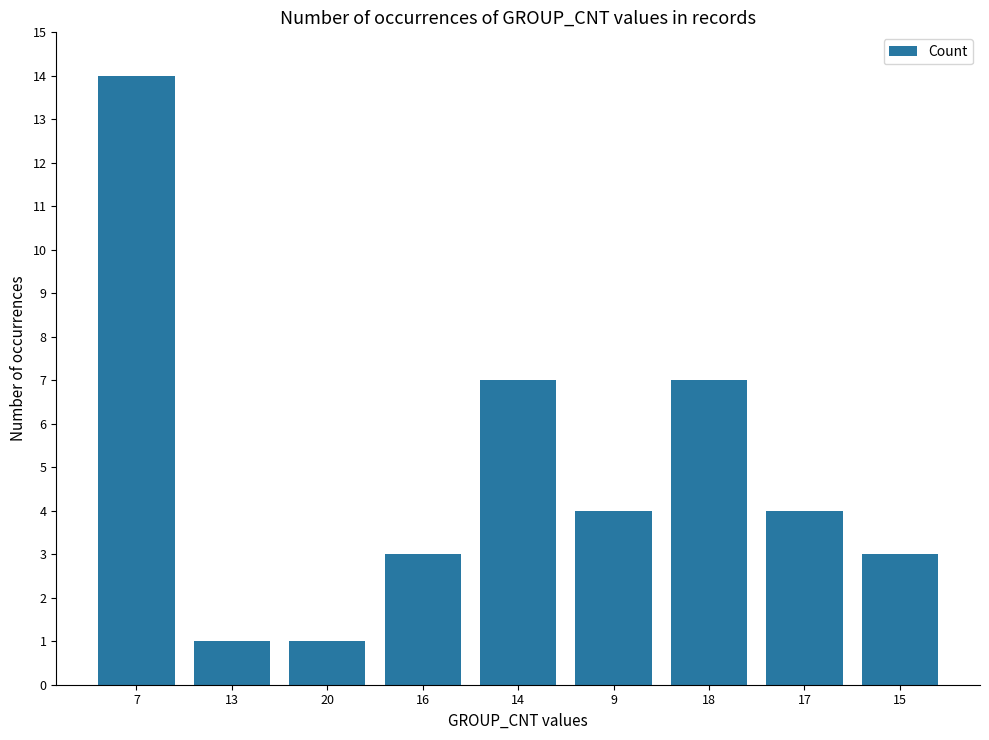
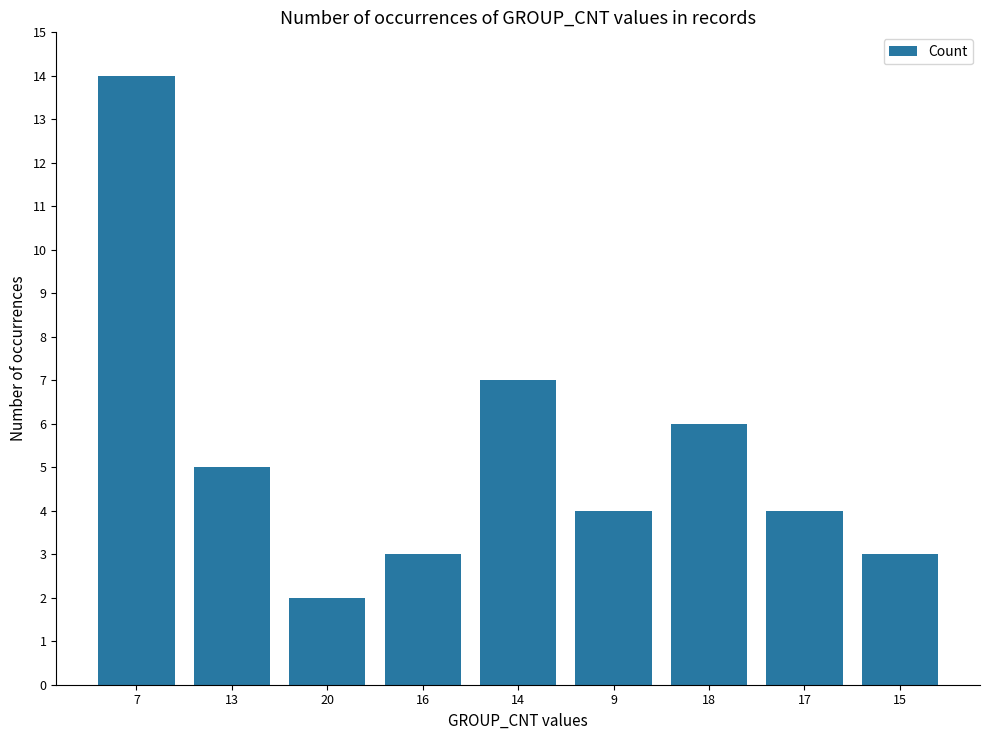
  {
    "7": 14,
-   "13": 1,
-   "20": 1,
+   "13": 5,
+   "20": 2,
    "16": 3,
    "14": 7,
    "9": 4,
-   "18": 7,
+   "18": 6,
    "17": 4,
    "15": 3
  }
